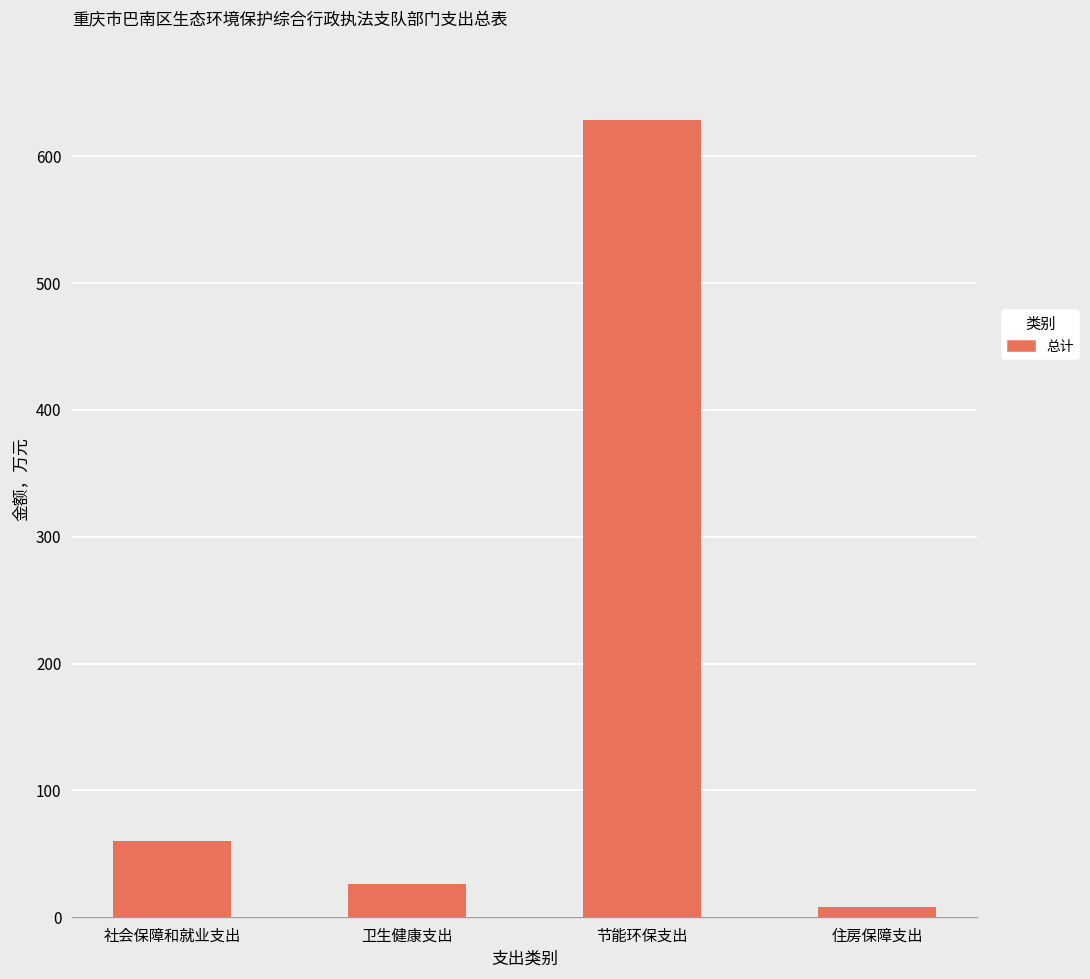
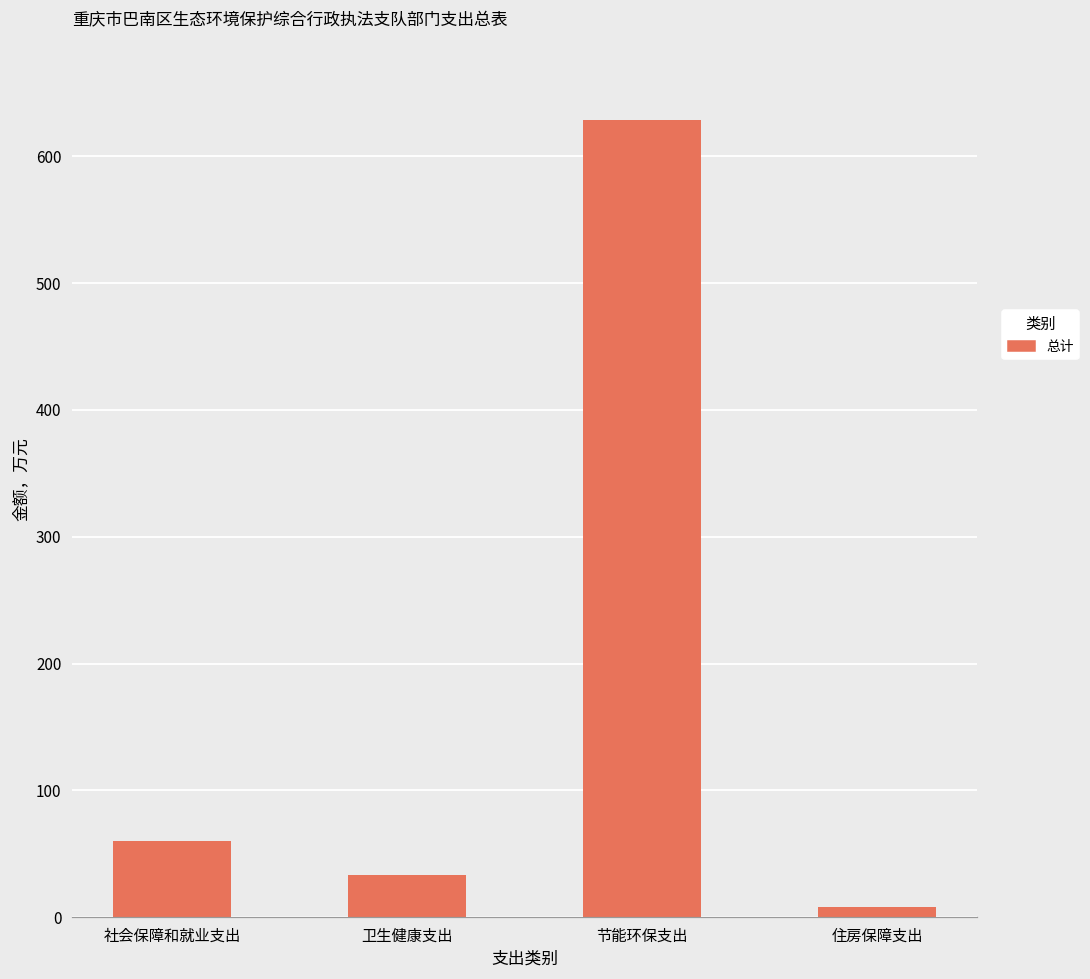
  {
    "社会保障和就业支出": 60,
-   "卫生健康支出": 26,
+   "卫生健康支出": 33,
    "节能环保支出": 629,
    "住房保障支出": 8
  }
